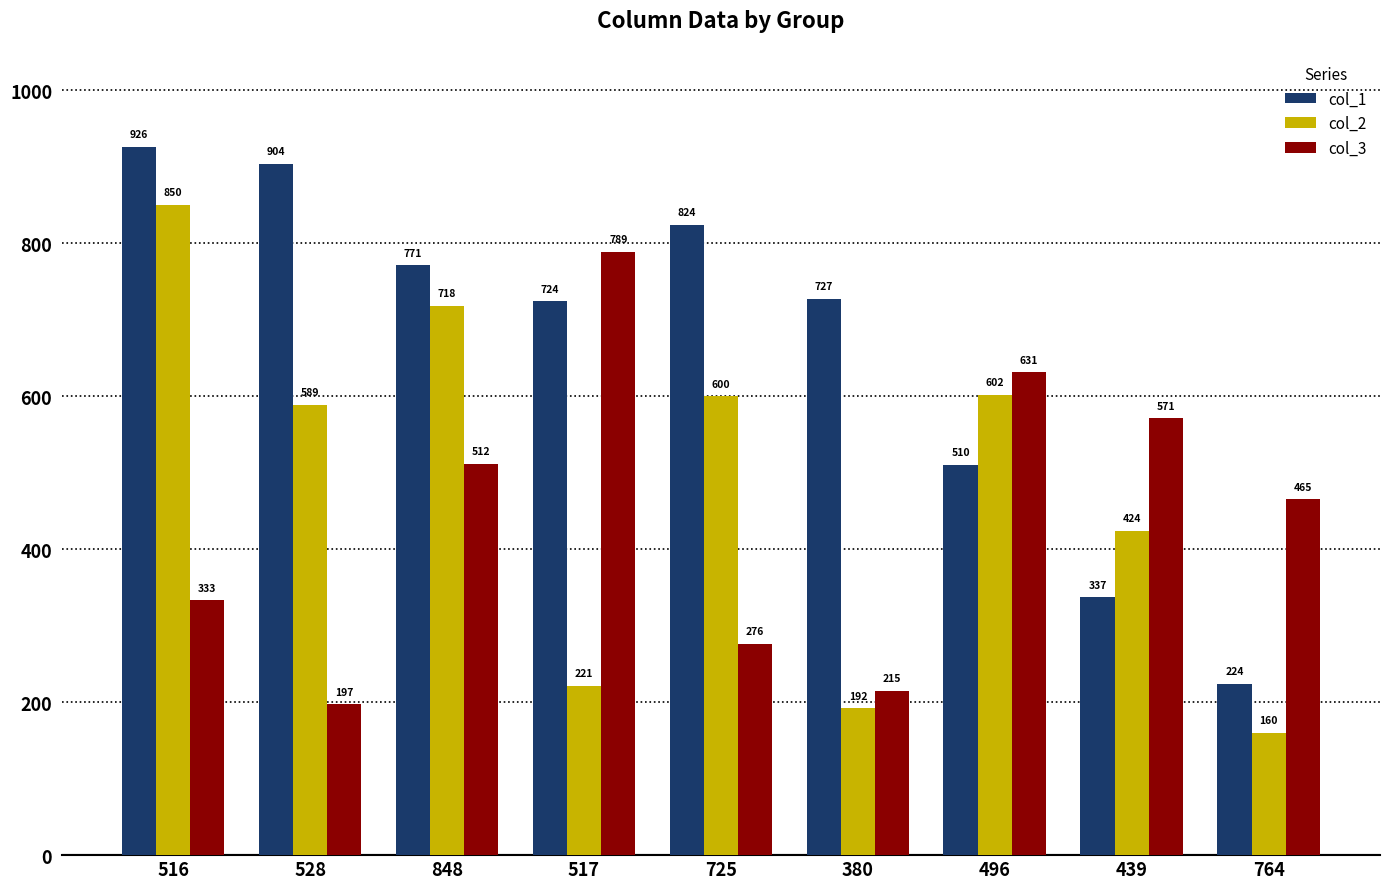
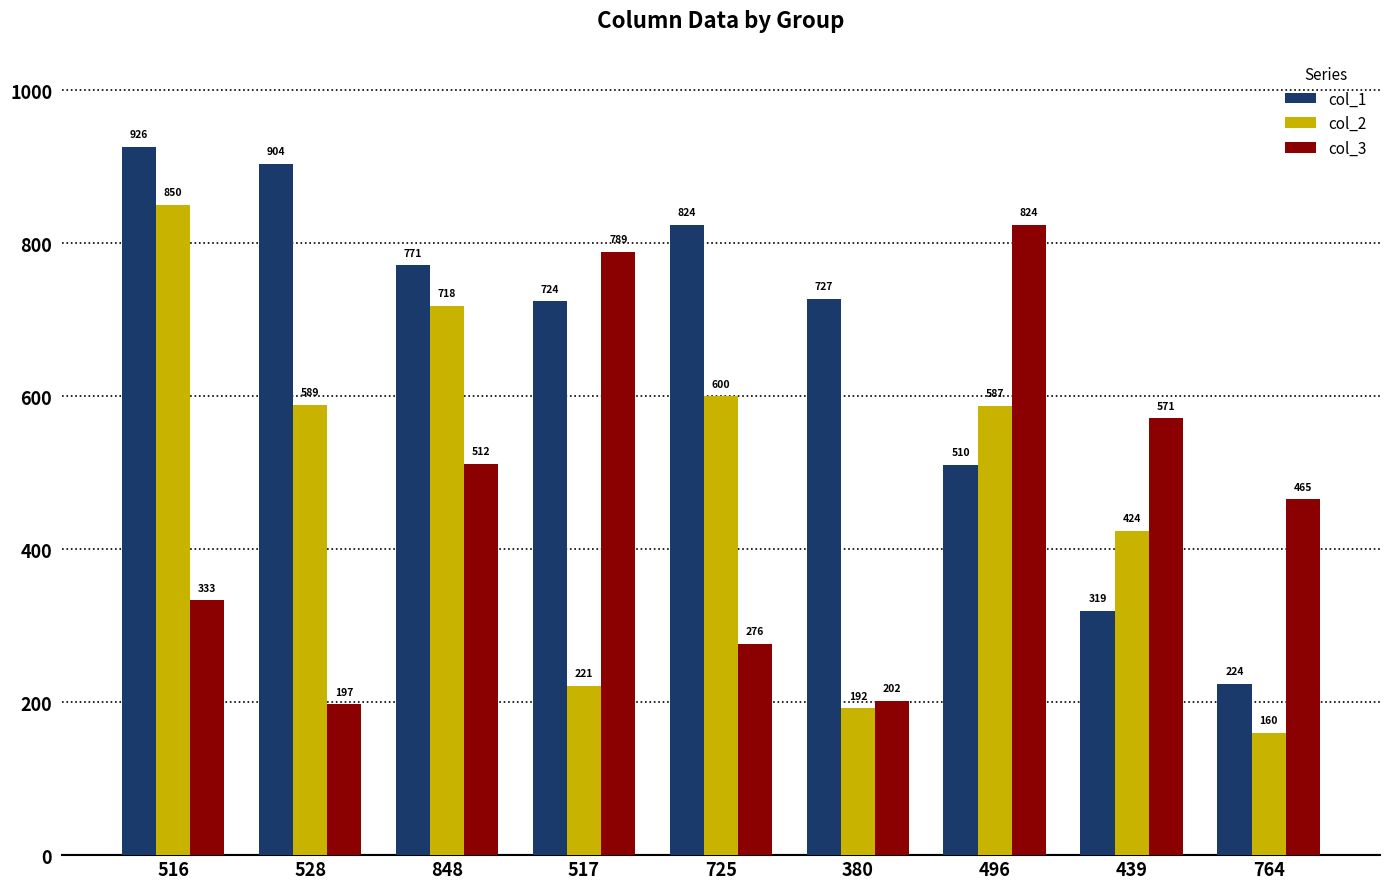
  {
    "col_1": {
      "516": 926,
      "528": 904,
      "848": 771,
      "517": 724,
      "725": 824,
      "380": 727,
      "496": 510,
-     "439": 337,
+     "439": 319,
      "764": 224
    },
    "col_2": {
      "516": 850,
      "528": 589,
      "848": 718,
      "517": 221,
      "725": 600,
      "380": 192,
-     "496": 602,
+     "496": 587,
      "439": 424,
      "764": 160
    },
    "col_3": {
      "516": 333,
      "528": 197,
      "848": 512,
      "517": 789,
      "725": 276,
-     "380": 215,
-     "496": 631,
+     "380": 202,
+     "496": 824,
      "439": 571,
      "764": 465
    }
  }
